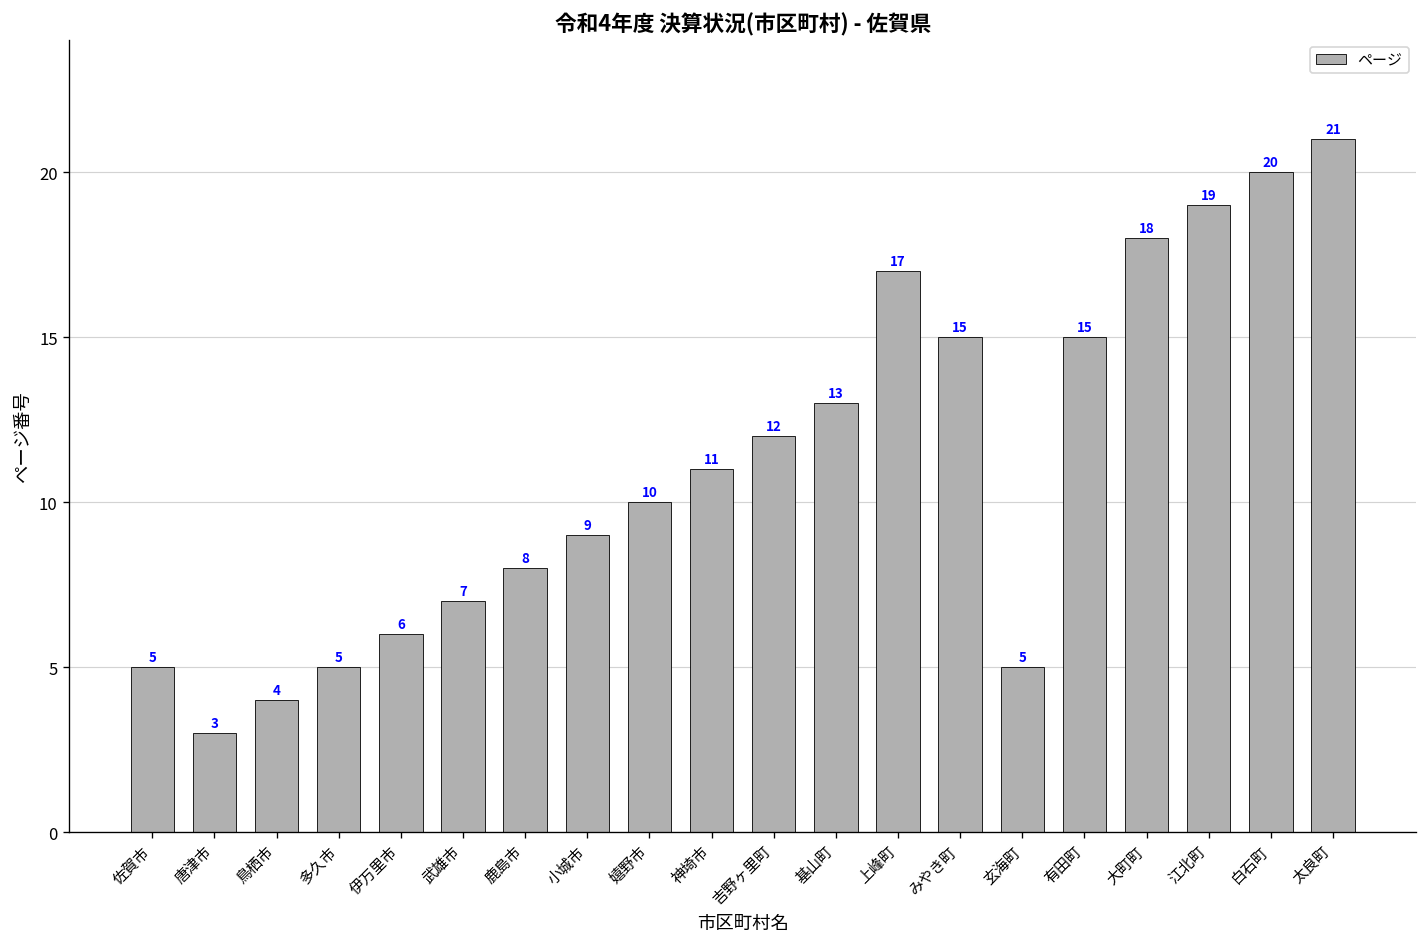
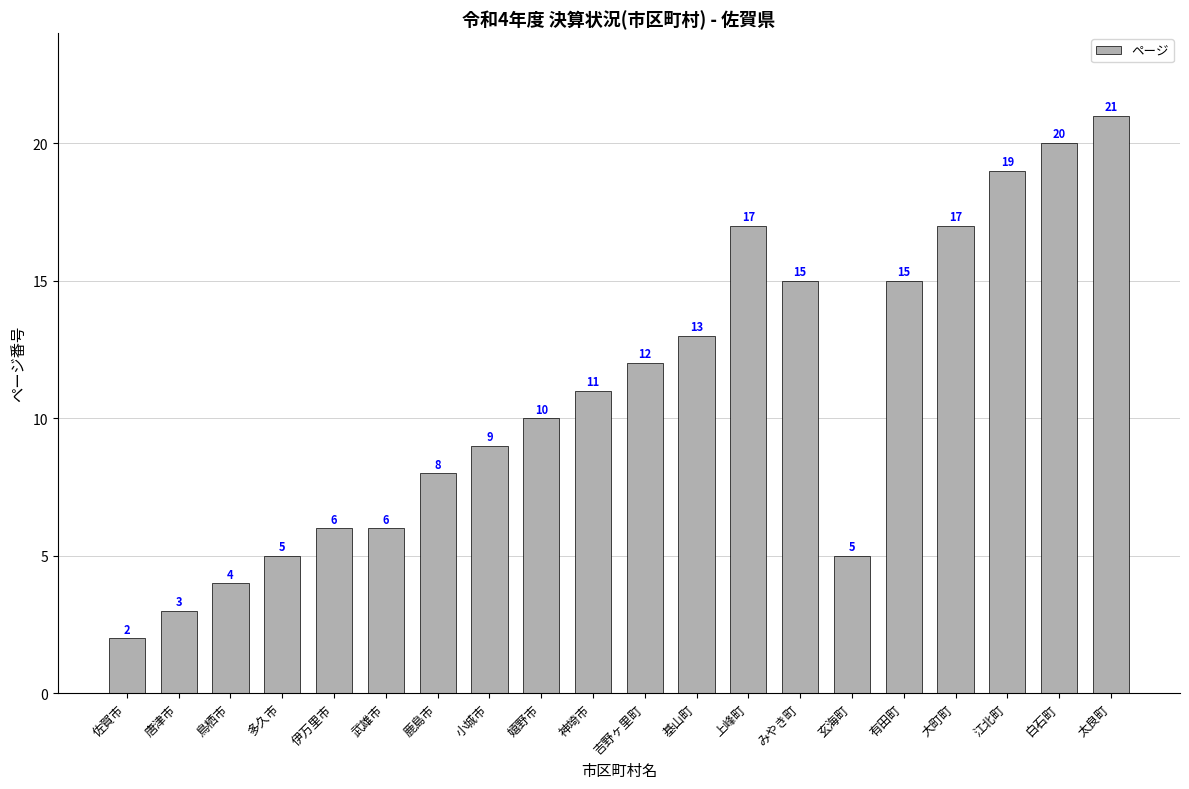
  {
-   "佐賀市": 5,
+   "佐賀市": 2,
    "唐津市": 3,
    "鳥栖市": 4,
    "多久市": 5,
    "伊万里市": 6,
-   "武雄市": 7,
+   "武雄市": 6,
    "鹿島市": 8,
    "小城市": 9,
    "嬉野市": 10,
    "神埼市": 11,
    "吉野ヶ里町": 12,
    "基山町": 13,
    "上峰町": 17,
    "みやき町": 15,
    "玄海町": 5,
    "有田町": 15,
-   "大町町": 18,
+   "大町町": 17,
    "江北町": 19,
    "白石町": 20,
    "太良町": 21
  }
